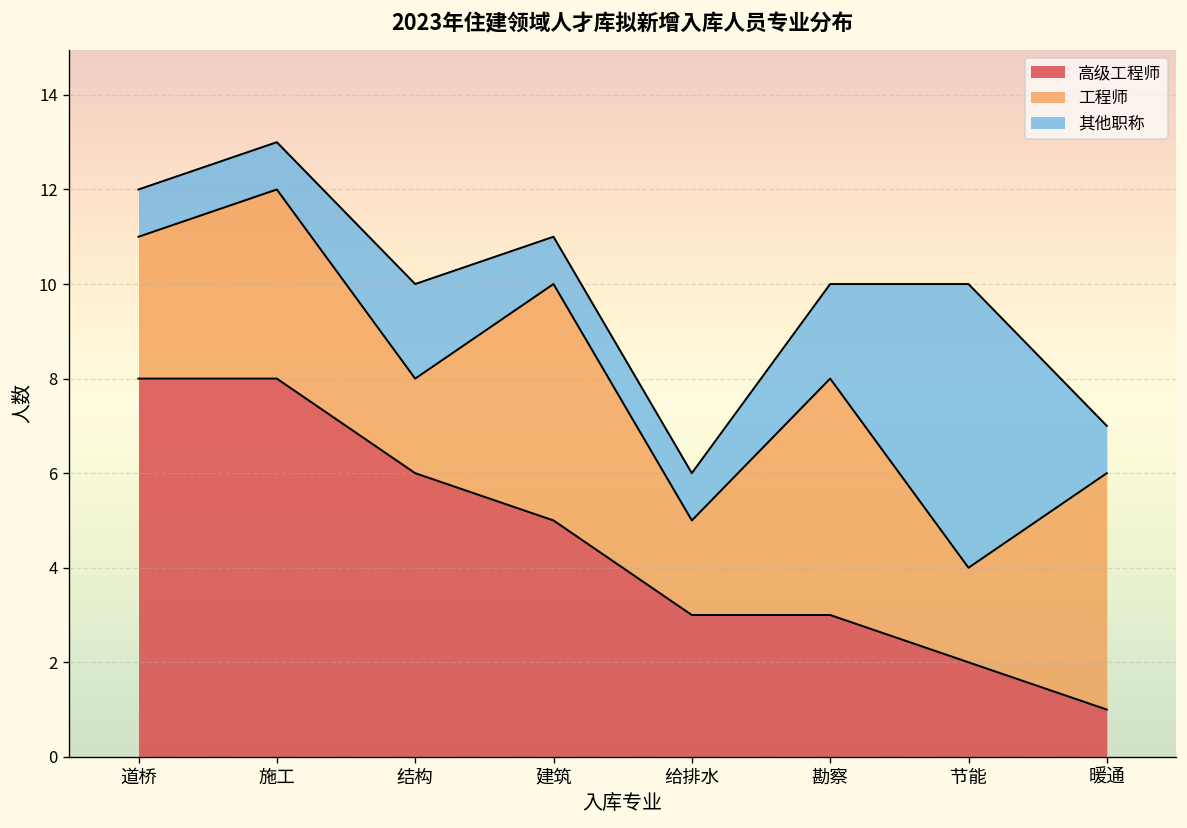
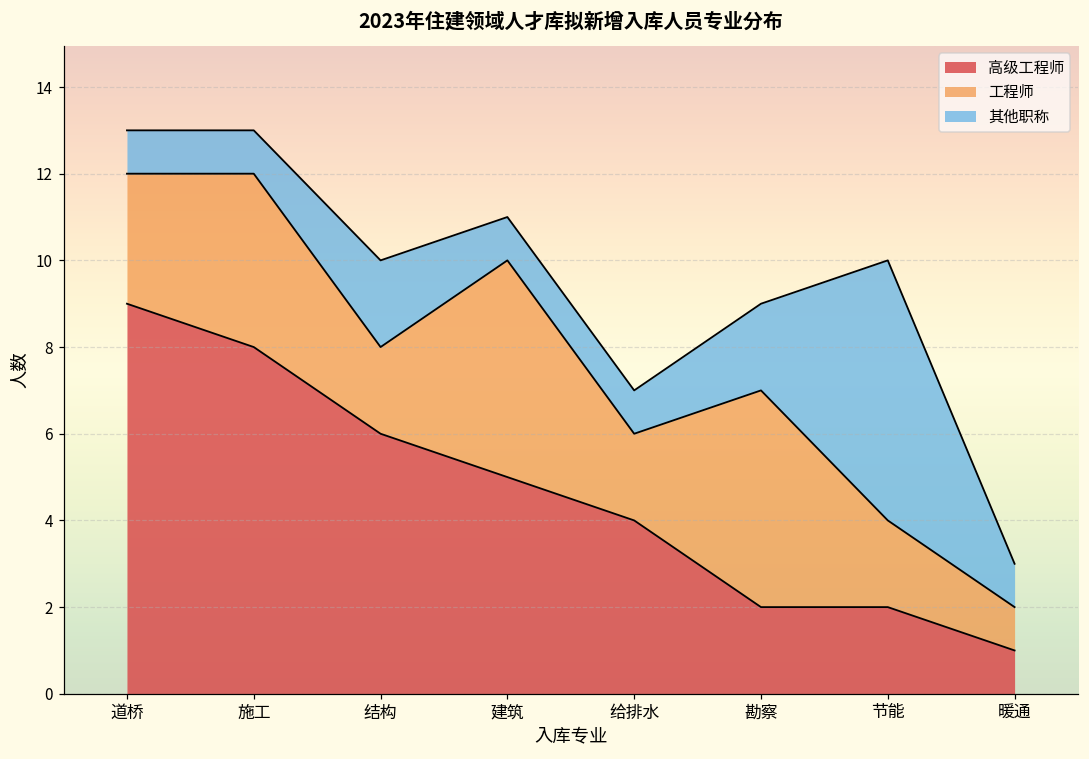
  {
    "高级工程师": {
-     "道桥": 8,
+     "道桥": 9,
      "施工": 8,
      "结构": 6,
      "建筑": 5,
-     "给排水": 3,
-     "勘察": 3,
+     "给排水": 4,
+     "勘察": 2,
      "节能": 2,
      "暖通": 1
    },
    "工程师": {
      "道桥": 3,
      "施工": 4,
      "结构": 2,
      "建筑": 5,
      "给排水": 2,
      "勘察": 5,
      "节能": 2,
-     "暖通": 5
+     "暖通": 1
    },
    "其他职称": {
      "道桥": 1,
      "施工": 1,
      "结构": 2,
      "建筑": 1,
      "给排水": 1,
      "勘察": 2,
      "节能": 6,
      "暖通": 1
    }
  }
